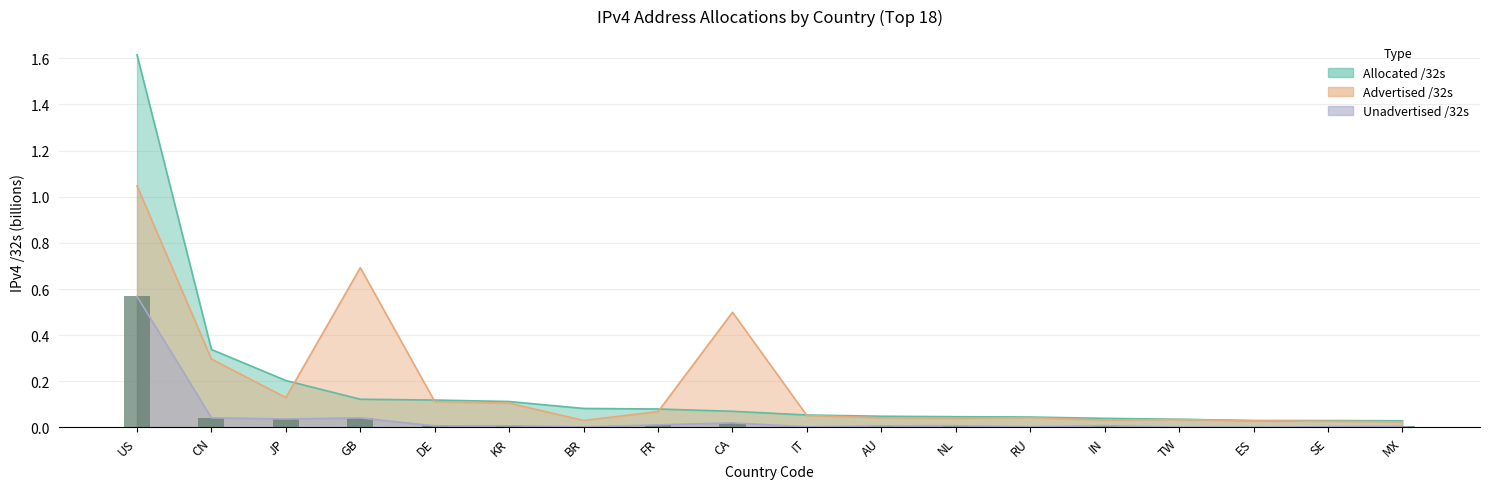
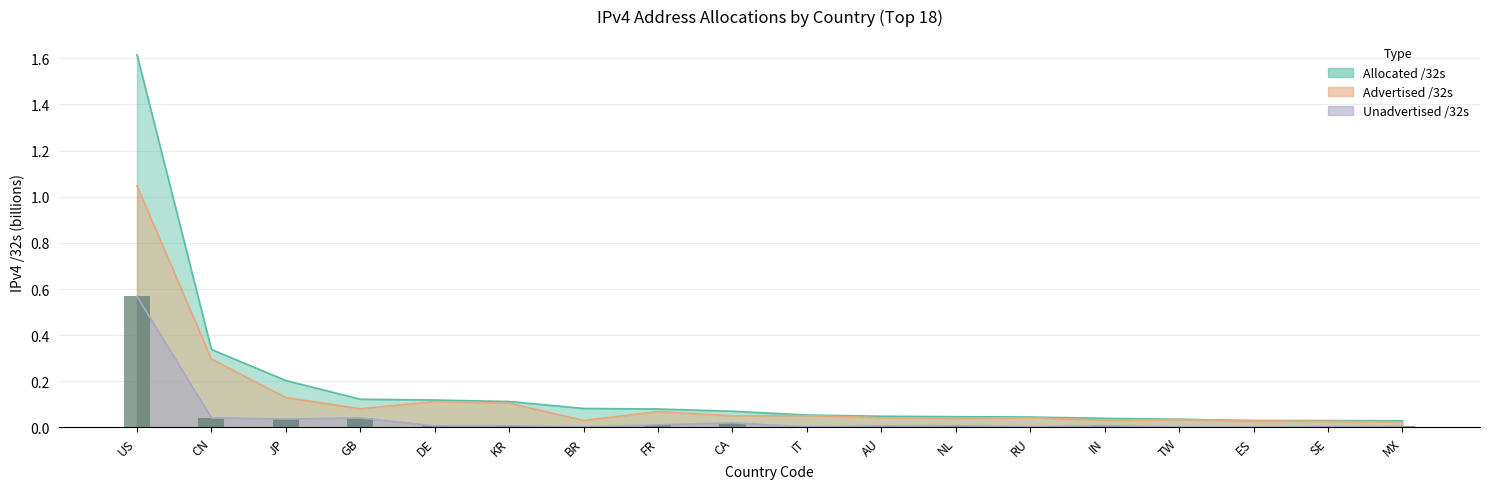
  {
    "Advertised /32s": {
      "US": 1.05,
      "CN": 0.30,
      "JP": 0.13,
-     "GB": 0.69,
+     "GB": 0.08,
      "BR": 0.03,
      "FR": 0.07,
-     "CA": 0.50
+     "CA": 0.05
    }
  }
